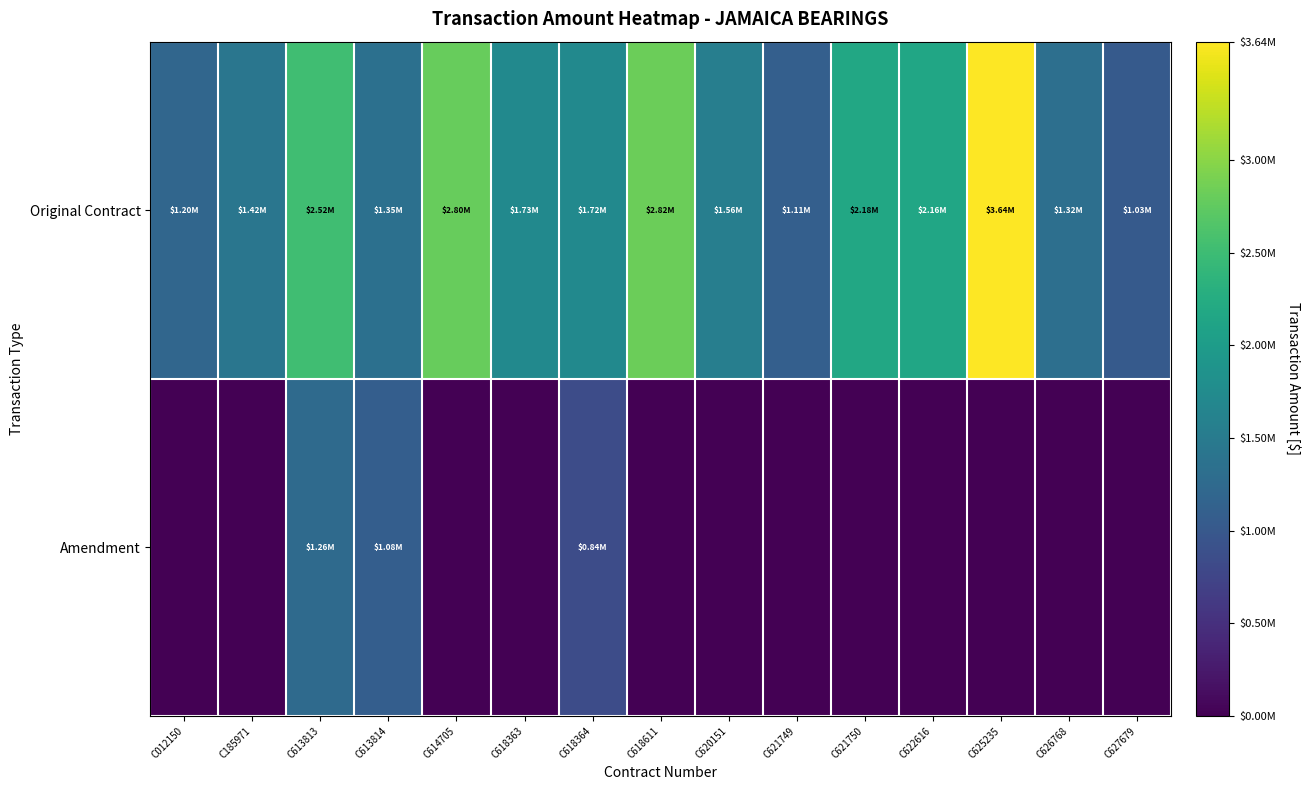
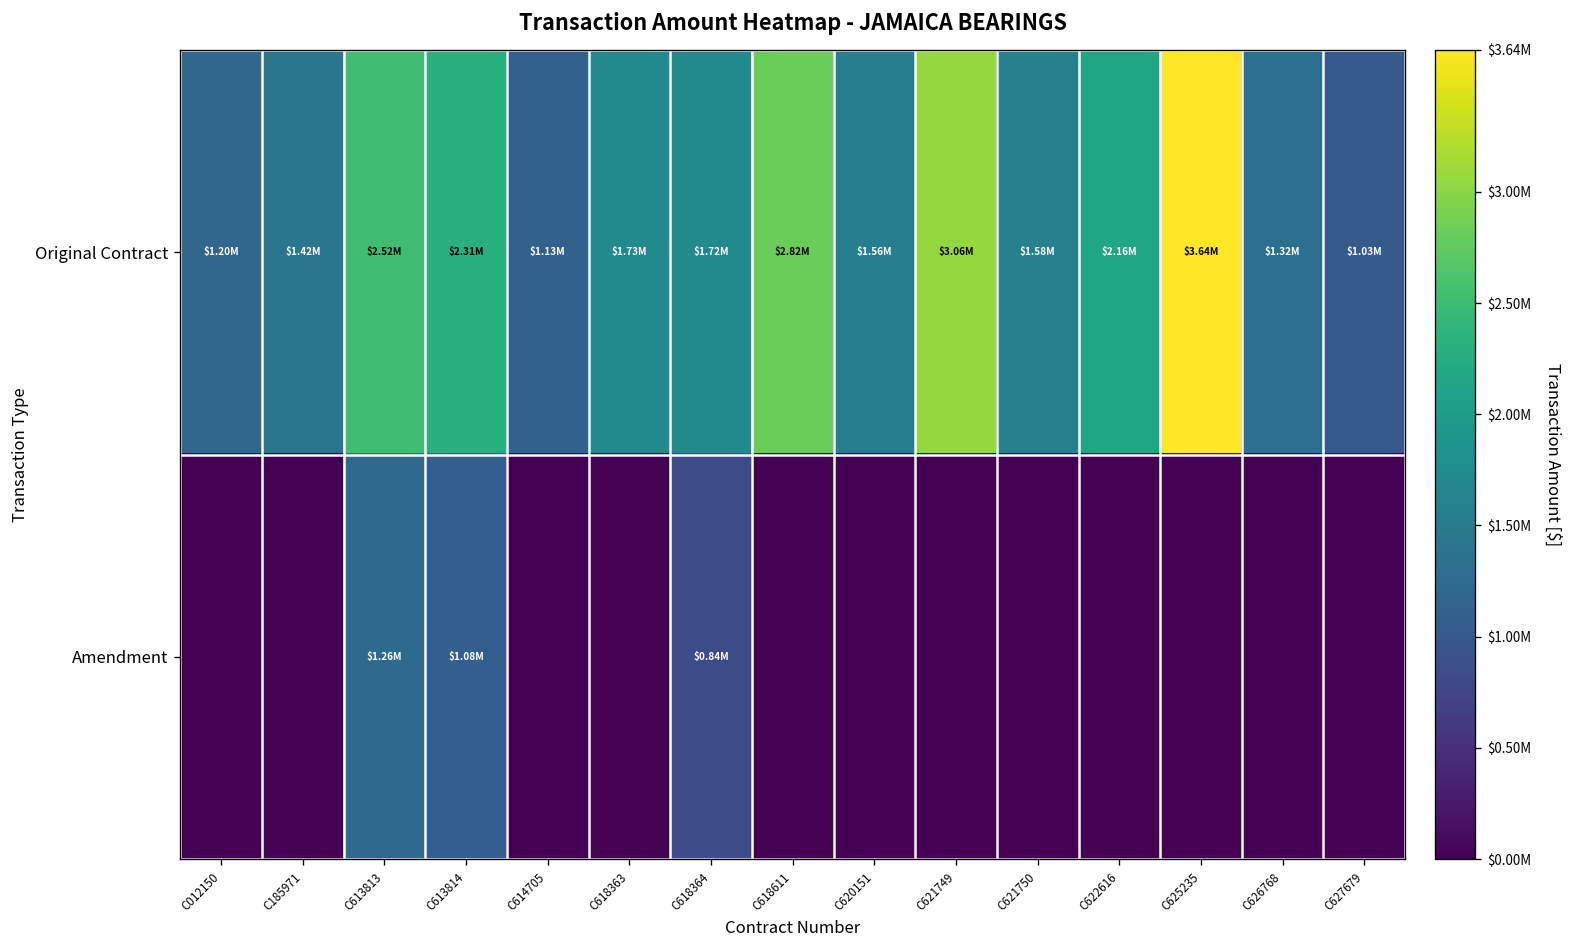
  {
    "Original Contract": {
      "C012150": "$1.20M",
      "C185971": "$1.42M",
      "C613813": "$2.52M",
-     "C613814": "$1.35M",
-     "C614705": "$2.80M",
+     "C613814": "$2.31M",
+     "C614705": "$1.13M",
      "C618363": "$1.73M",
      "C618364": "$1.72M",
      "C618611": "$2.82M",
      "C620151": "$1.56M",
-     "C621749": "$1.11M",
-     "C621750": "$2.18M",
+     "C621749": "$3.06M",
+     "C621750": "$1.58M",
      "C622616": "$2.16M",
      "C625235": "$3.64M",
      "C626768": "$1.32M",
      "C627679": "$1.03M"
    },
    "Amendment": {
      "C613813": "$1.26M",
      "C613814": "$1.08M",
      "C618364": "$0.84M"
    }
  }
